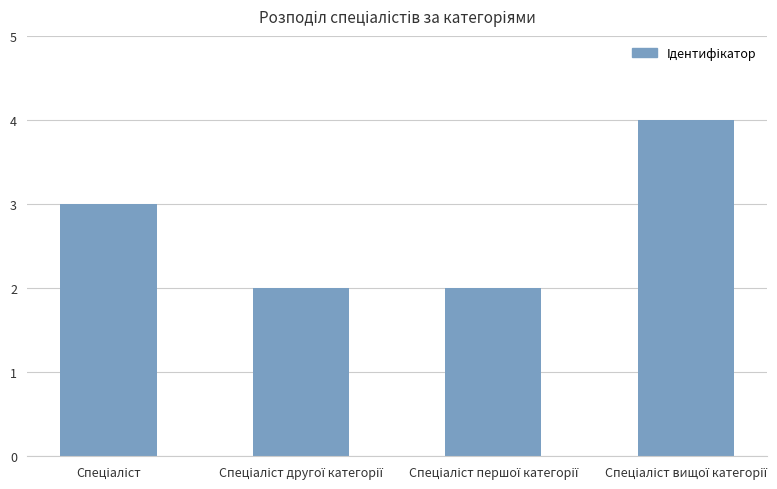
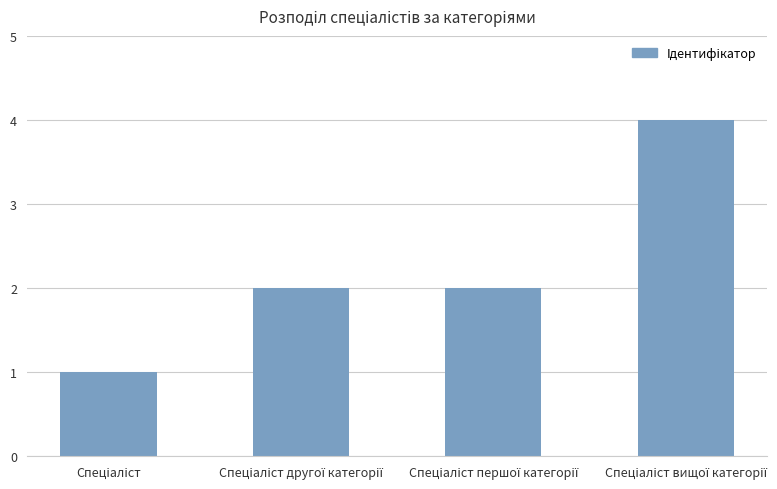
  {
-   "Спеціаліст": 3,
+   "Спеціаліст": 1,
    "Спеціаліст другої категорії": 2,
    "Спеціаліст першої категорії": 2,
    "Спеціаліст вищої категорії": 4
  }
